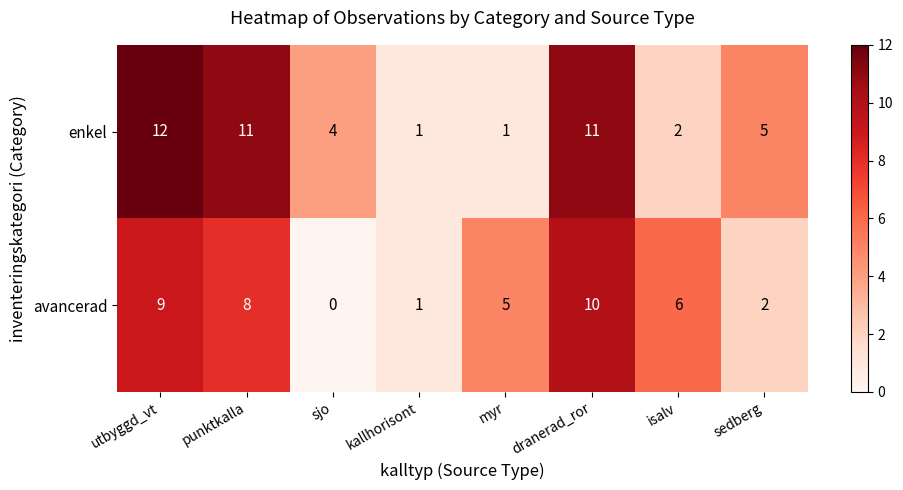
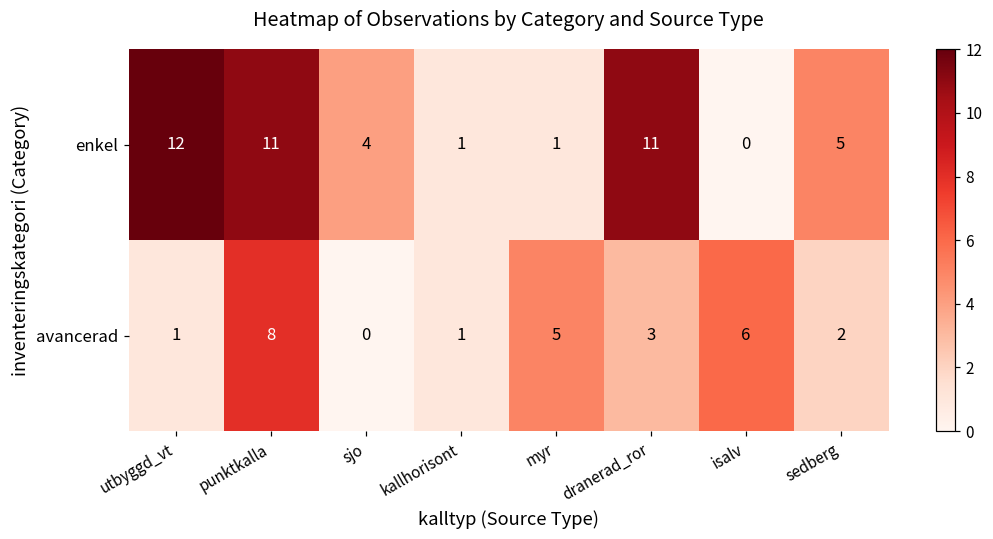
  {
    "enkel": {
      "utbyggd_vt": 12,
      "punktkalla": 11,
      "sjo": 4,
      "kallhorisont": 1,
      "myr": 1,
      "dranerad_ror": 11,
-     "isalv": 2,
+     "isalv": 0,
      "sedberg": 5
    },
    "avancerad": {
-     "utbyggd_vt": 9,
+     "utbyggd_vt": 1,
      "punktkalla": 8,
      "sjo": 0,
      "kallhorisont": 1,
      "myr": 5,
-     "dranerad_ror": 10,
+     "dranerad_ror": 3,
      "isalv": 6,
      "sedberg": 2
    }
  }
